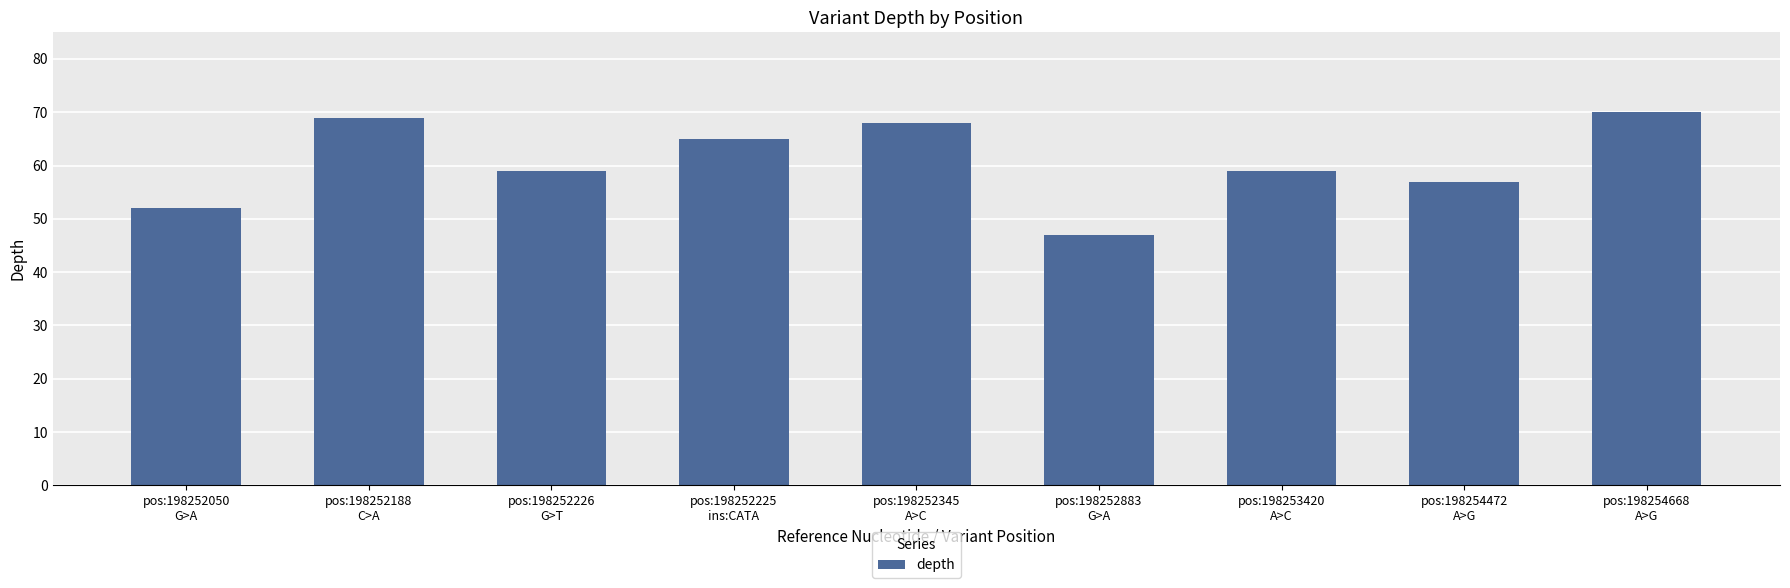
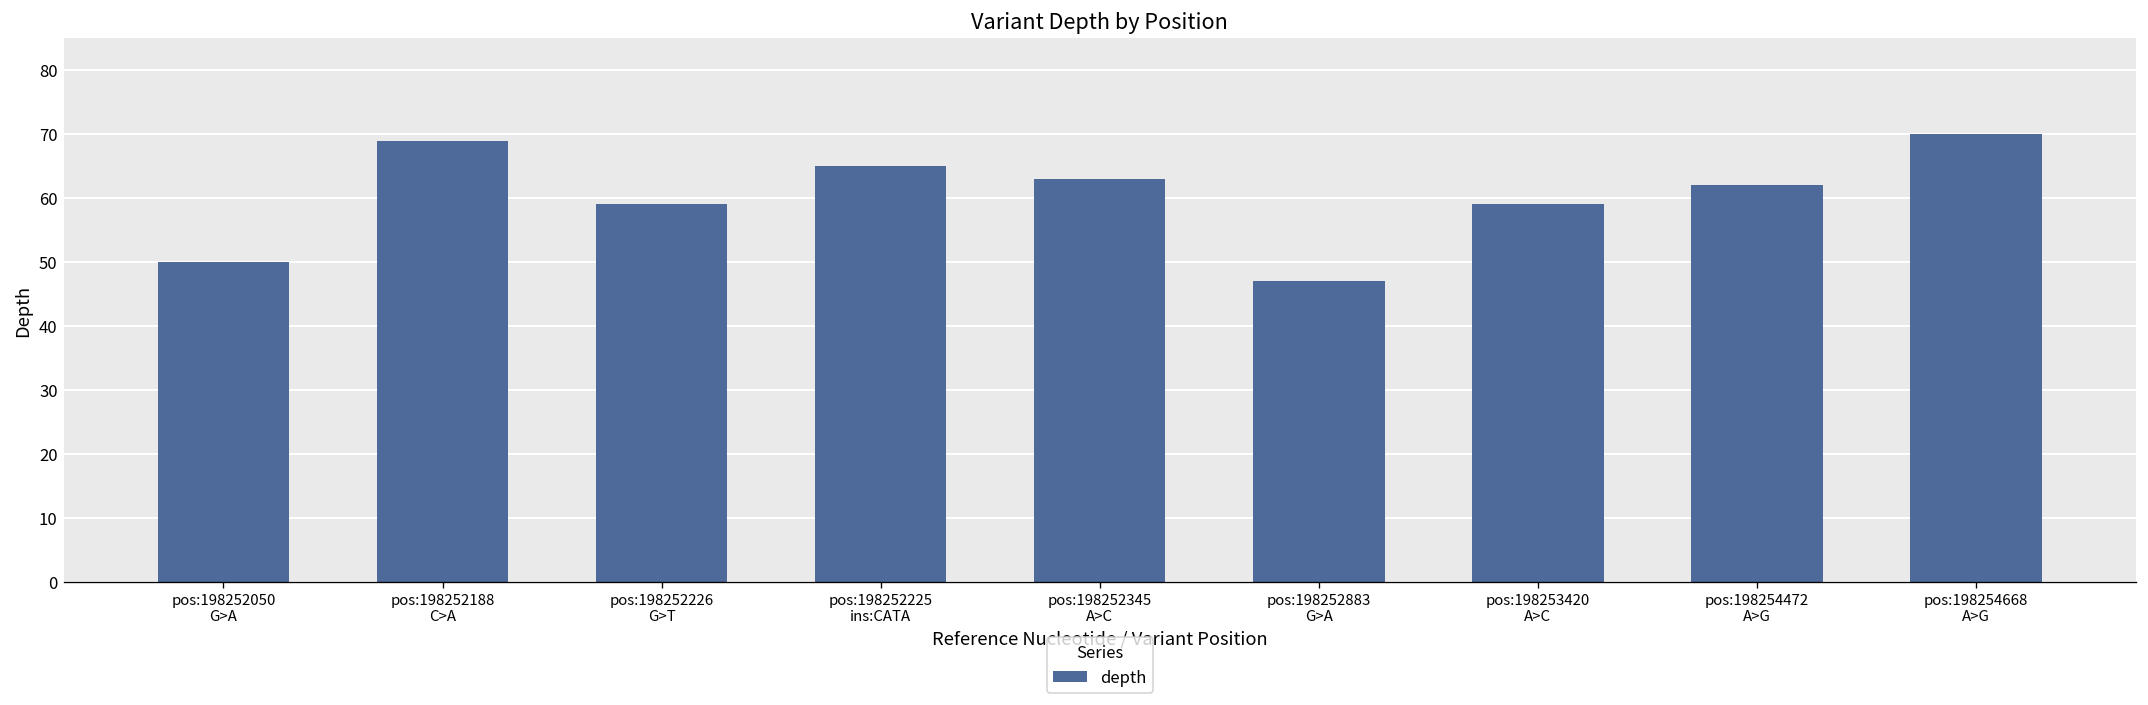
  {
-   "pos:198252050 G>A": 52,
+   "pos:198252050 G>A": 50,
    "pos:198252188 C>A": 69,
    "pos:198252226 G>T": 59,
    "pos:198252225 ins:CATA": 65,
-   "pos:198252345 A>C": 68,
+   "pos:198252345 A>C": 63,
    "pos:198252883 G>A": 47,
    "pos:198253420 A>C": 59,
-   "pos:198254472 A>G": 57,
+   "pos:198254472 A>G": 62,
    "pos:198254668 A>G": 70
  }
